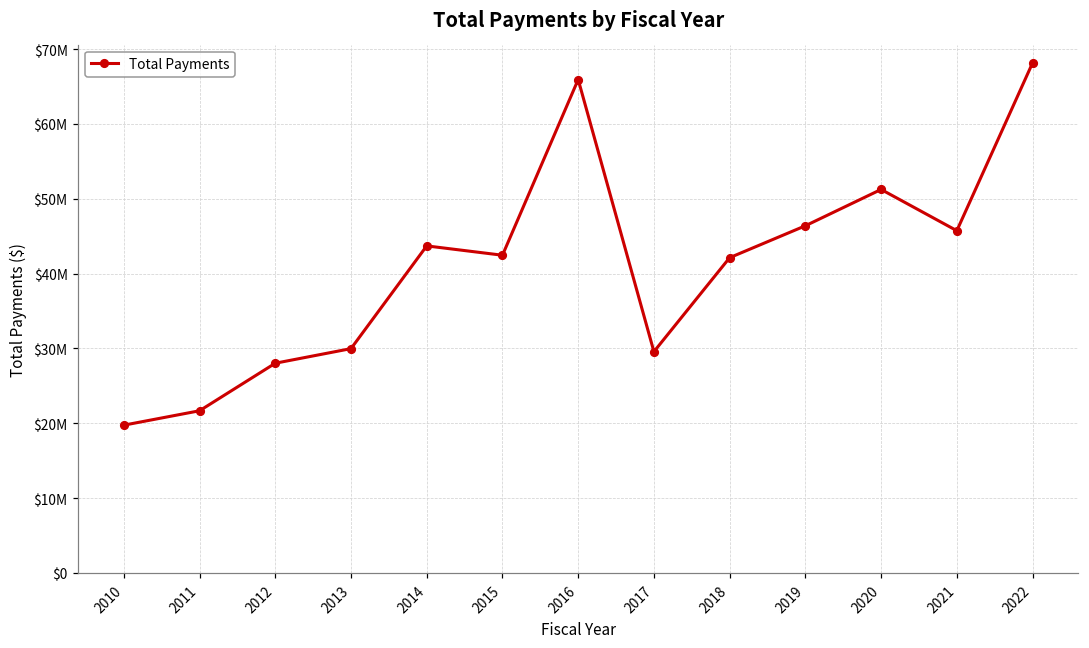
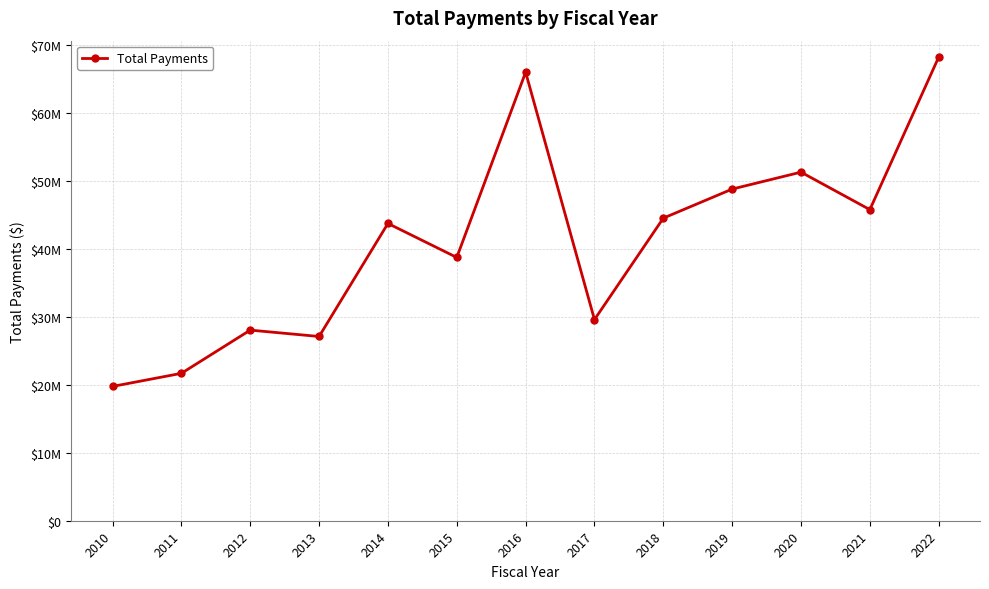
  {
    "2010": "$20000000",
    "2011": "$22000000",
    "2012": "$28000000",
-   "2013": "$30000000",
+   "2013": "$27000000",
    "2014": "$44000000",
-   "2015": "$42000000",
+   "2015": "$39000000",
    "2016": "$66000000",
    "2017": "$30000000",
-   "2018": "$42000000",
-   "2019": "$46000000",
+   "2018": "$44000000",
+   "2019": "$49000000",
    "2020": "$51000000",
    "2021": "$46000000",
    "2022": "$68000000"
  }
